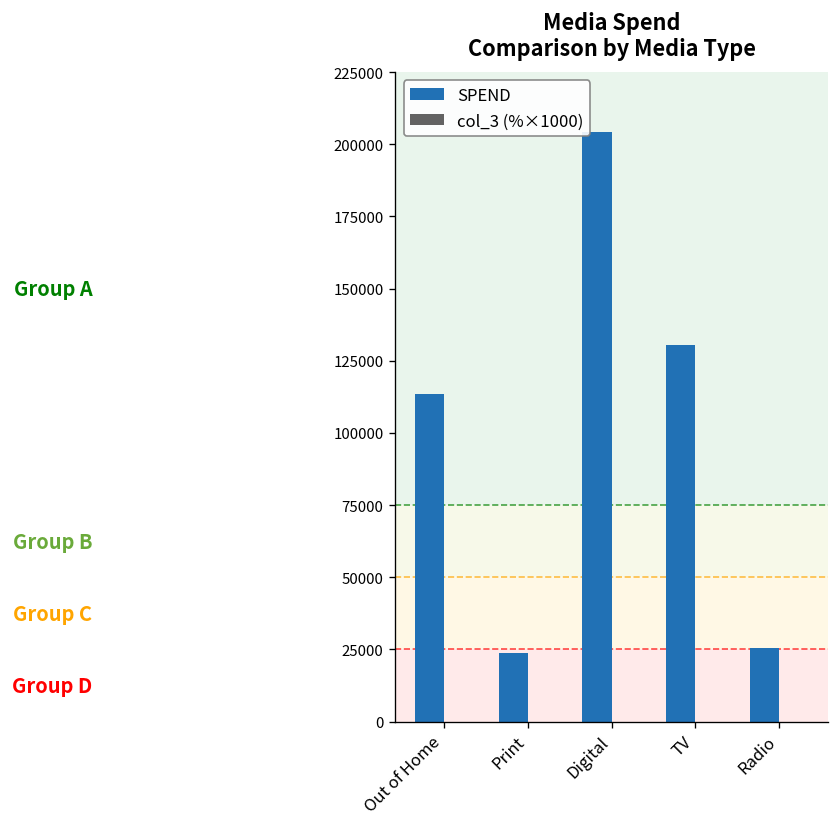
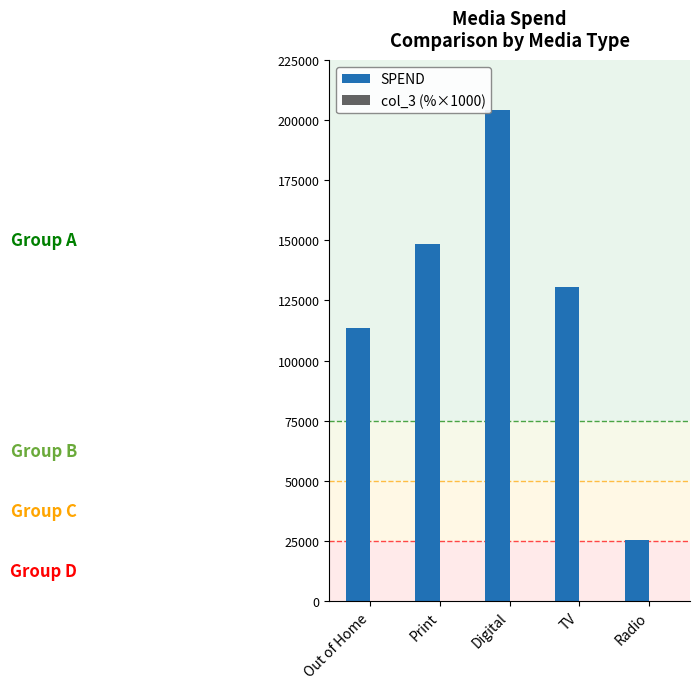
  {
    "SPEND": {
      "Out of Home": 114000,
-     "Print": 24000,
+     "Print": 148000,
      "Digital": 204000,
      "TV": 131000,
      "Radio": 26000
    }
  }
